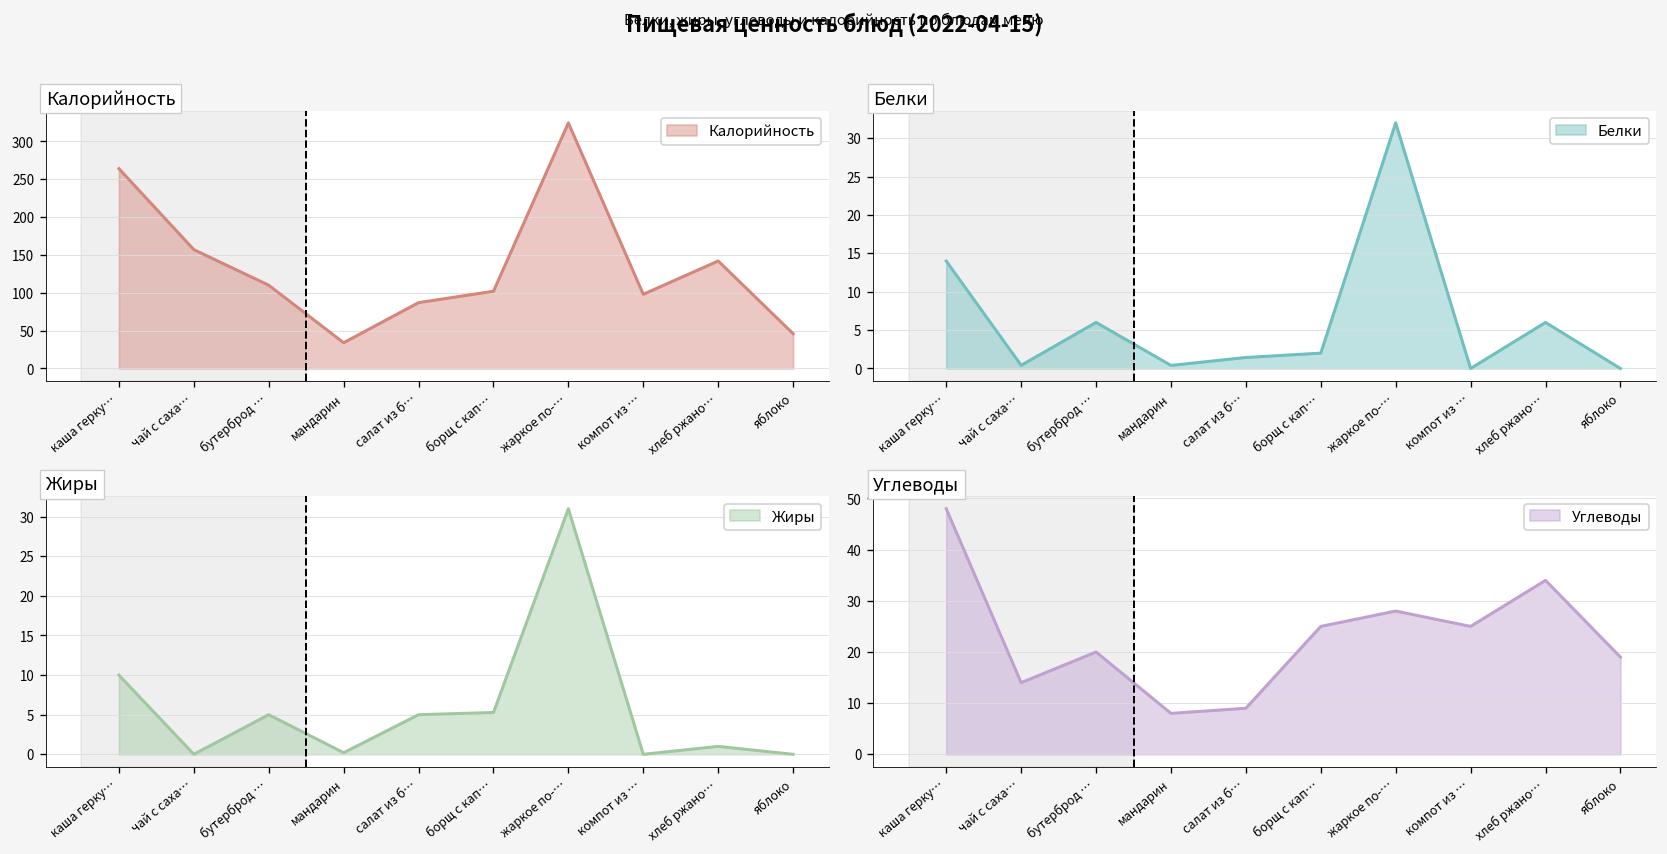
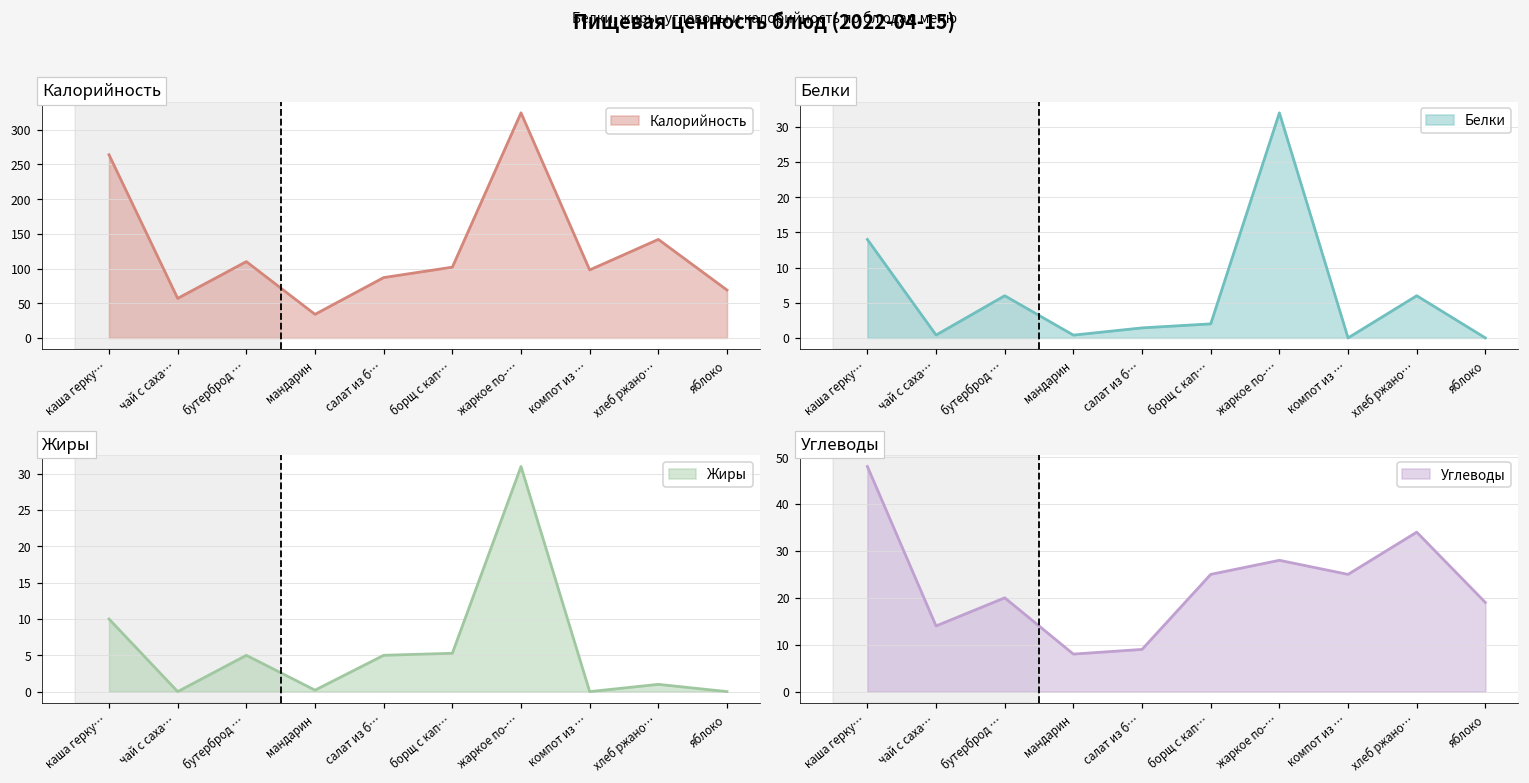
  {
    "Калорийность": {
      "каша герку…": 260,
-     "чай с саха…": 160,
+     "чай с саха…": 60,
      "бутерброд …": 110,
      "мандарин": 30,
      "салат из б…": 90,
      "борщ с кап…": 100,
      "жаркое по-…": 320,
      "компот из …": 100,
      "хлеб ржано…": 140,
-     "яблоко": 50
+     "яблоко": 70
    },
    "Белки": {
      "каша герку…": 14,
      "чай с саха…": 0,
      "бутерброд …": 6,
      "мандарин": 0,
      "салат из б…": 1,
      "борщ с кап…": 2,
      "жаркое по-…": 32,
      "компот из …": 0,
      "хлеб ржано…": 6,
      "яблоко": 0
    },
    "Жиры": {
      "каша герку…": 10,
      "чай с саха…": 0,
      "бутерброд …": 5,
      "мандарин": 0,
      "салат из б…": 5,
      "борщ с кап…": 5,
      "жаркое по-…": 31,
      "компот из …": 0,
      "хлеб ржано…": 1,
      "яблоко": 0
    },
    "Углеводы": {
      "каша герку…": 48,
      "чай с саха…": 14,
      "бутерброд …": 20,
      "мандарин": 8,
      "салат из б…": 9,
      "борщ с кап…": 25,
      "жаркое по-…": 28,
      "компот из …": 25,
      "хлеб ржано…": 34,
      "яблоко": 19
    }
  }
